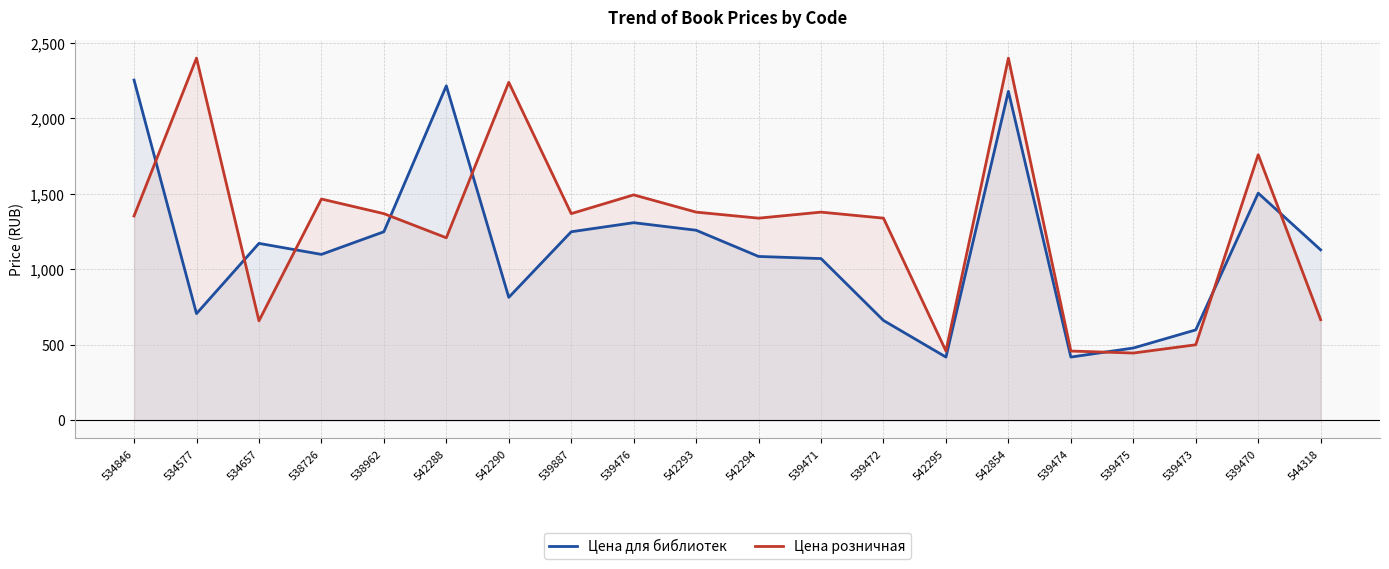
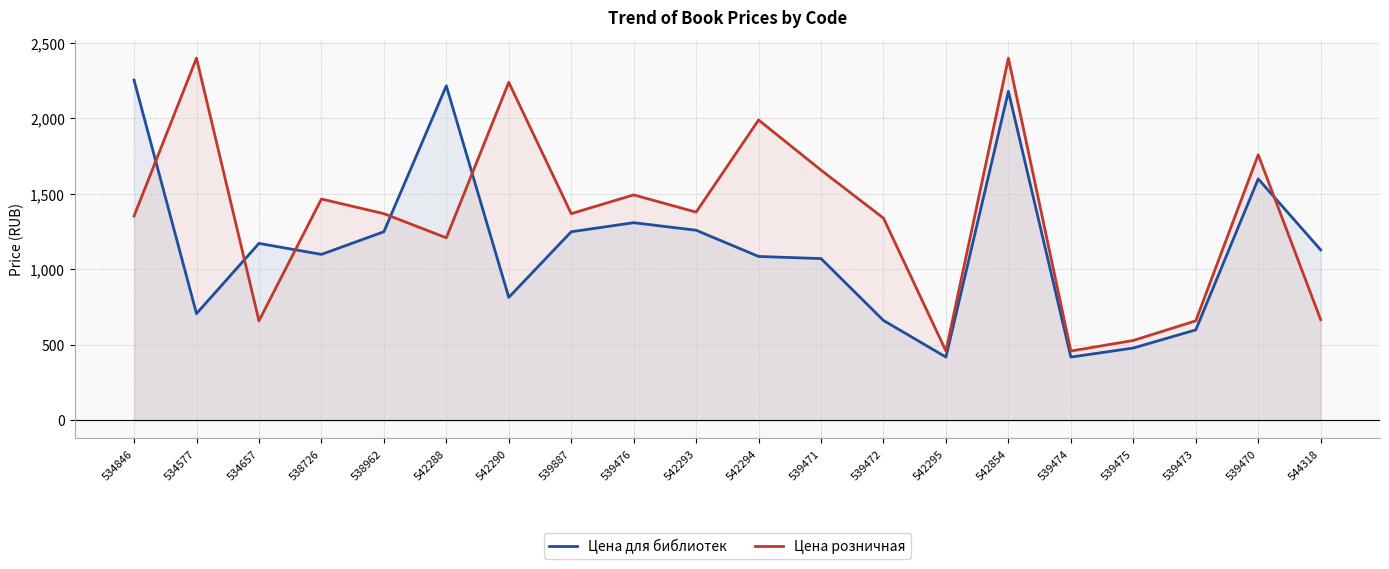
  {
    "Цена для библиотек": {
      "534846": "2,250",
      "534577": "710",
      "534657": "1,170",
      "538726": "1,100",
      "538962": "1,250",
      "542288": "2,220",
      "542290": "810",
      "539887": "1,250",
      "539476": "1,310",
      "542293": "1,260",
      "542294": "1,090",
      "539471": "1,070",
      "539472": "660",
      "542295": "420",
      "542854": "2,180",
      "539474": "420",
      "539475": "480",
      "539473": "600",
-     "539470": "1,500",
+     "539470": "1,600",
      "544318": "1,130"
    },
    "Цена розничная": {
      "534846": "1,350",
      "534577": "2,400",
      "534657": "660",
      "538726": "1,470",
      "538962": "1,370",
      "542288": "1,210",
      "542290": "2,240",
      "539887": "1,370",
      "539476": "1,490",
      "542293": "1,380",
-     "542294": "1,340",
-     "539471": "1,380",
+     "542294": "1,990",
+     "539471": "1,660",
      "539472": "1,340",
      "542295": "460",
      "542854": "2,400",
      "539474": "460",
-     "539475": "450",
-     "539473": "500",
+     "539475": "530",
+     "539473": "660",
      "539470": "1,760",
      "544318": "670"
    }
  }
